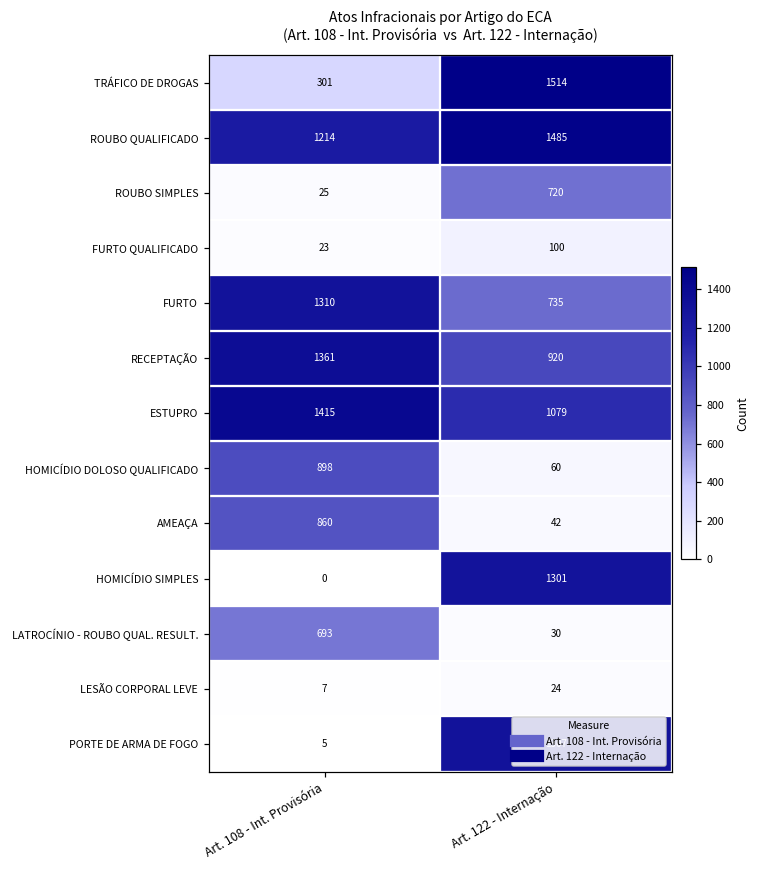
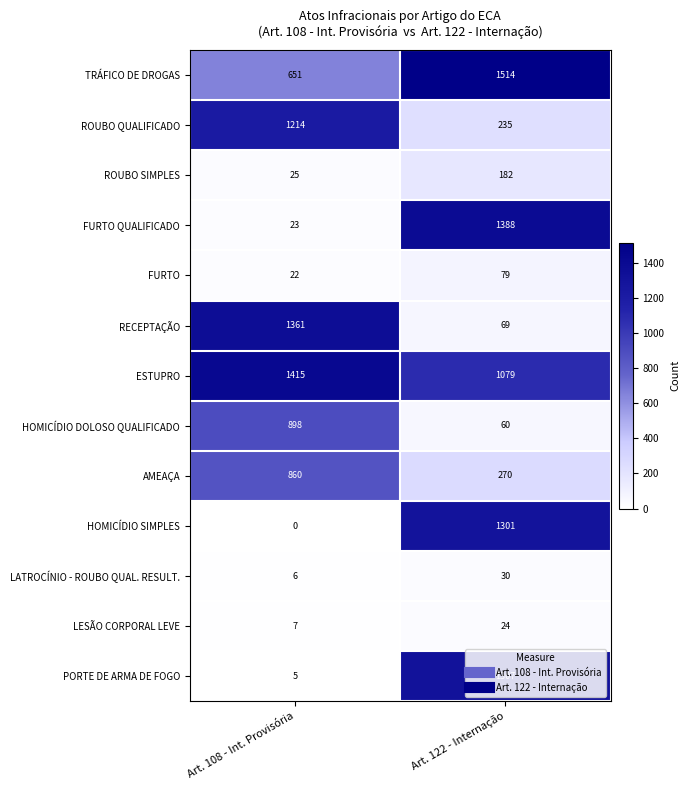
  {
    "TRÁFICO DE DROGAS": {
-     "Art. 108 - Int. Provisória": 301,
+     "Art. 108 - Int. Provisória": 651,
      "Art. 122 - Internação": 1514
    },
    "ROUBO QUALIFICADO": {
      "Art. 108 - Int. Provisória": 1214,
-     "Art. 122 - Internação": 1485
+     "Art. 122 - Internação": 235
    },
    "ROUBO SIMPLES": {
      "Art. 108 - Int. Provisória": 25,
-     "Art. 122 - Internação": 720
+     "Art. 122 - Internação": 182
    },
    "FURTO QUALIFICADO": {
      "Art. 108 - Int. Provisória": 23,
-     "Art. 122 - Internação": 100
+     "Art. 122 - Internação": 1388
    },
    "FURTO": {
-     "Art. 108 - Int. Provisória": 1310,
-     "Art. 122 - Internação": 735
+     "Art. 108 - Int. Provisória": 22,
+     "Art. 122 - Internação": 79
    },
    "RECEPTAÇÃO": {
      "Art. 108 - Int. Provisória": 1361,
-     "Art. 122 - Internação": 920
+     "Art. 122 - Internação": 69
    },
    "ESTUPRO": {
      "Art. 108 - Int. Provisória": 1415,
      "Art. 122 - Internação": 1079
    },
    "HOMICÍDIO DOLOSO QUALIFICADO": {
      "Art. 108 - Int. Provisória": 898,
      "Art. 122 - Internação": 60
    },
    "AMEAÇA": {
      "Art. 108 - Int. Provisória": 860,
-     "Art. 122 - Internação": 42
+     "Art. 122 - Internação": 270
    },
    "HOMICÍDIO SIMPLES": {
      "Art. 108 - Int. Provisória": 0,
      "Art. 122 - Internação": 1301
    },
    "LATROCÍNIO - ROUBO QUAL. RESULT.": {
-     "Art. 108 - Int. Provisória": 693,
+     "Art. 108 - Int. Provisória": 6,
      "Art. 122 - Internação": 30
    },
    "LESÃO CORPORAL LEVE": {
      "Art. 108 - Int. Provisória": 7,
      "Art. 122 - Internação": 24
    },
    "PORTE DE ARMA DE FOGO": {
      "Art. 108 - Int. Provisória": 5
    }
  }
